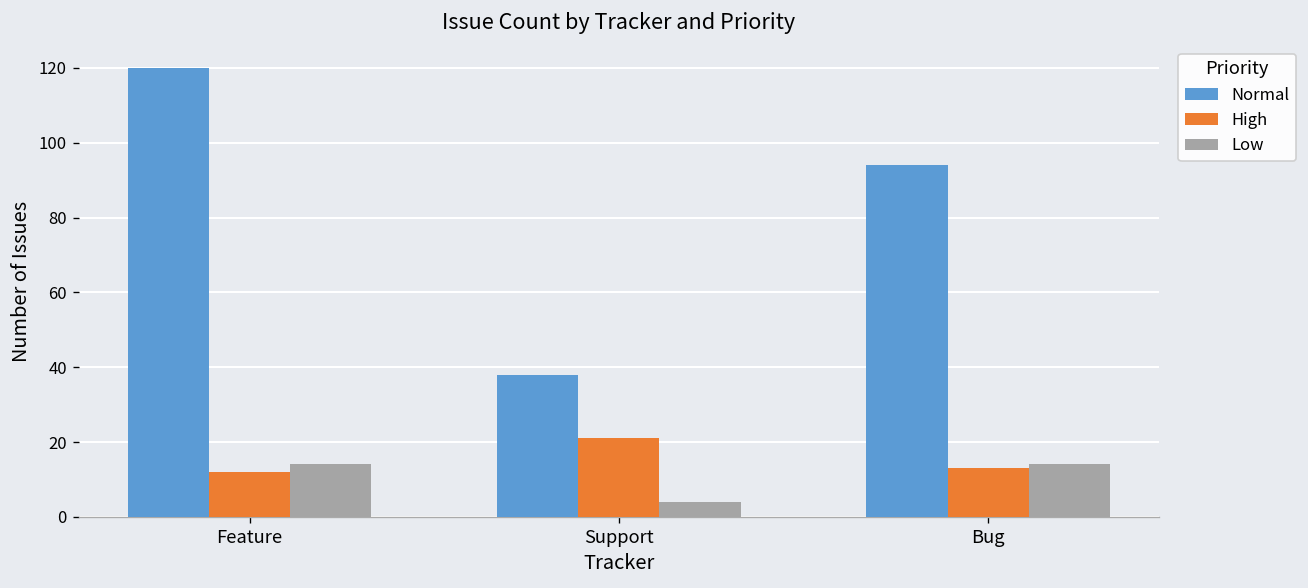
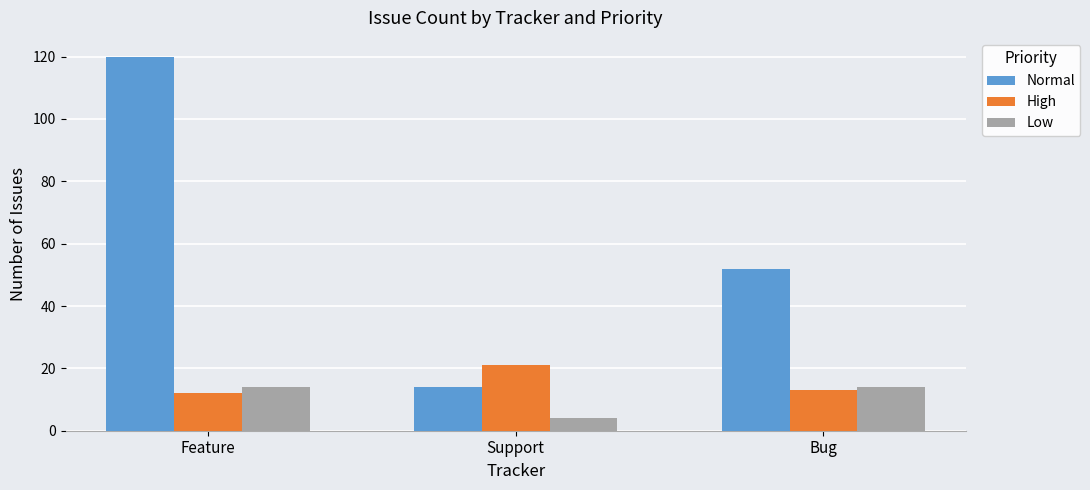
  {
    "Normal": {
      "Feature": 120,
-     "Support": 38,
-     "Bug": 94
+     "Support": 14,
+     "Bug": 52
    },
    "High": {
      "Feature": 12,
      "Support": 21,
      "Bug": 13
    },
    "Low": {
      "Feature": 14,
      "Support": 4,
      "Bug": 14
    }
  }
